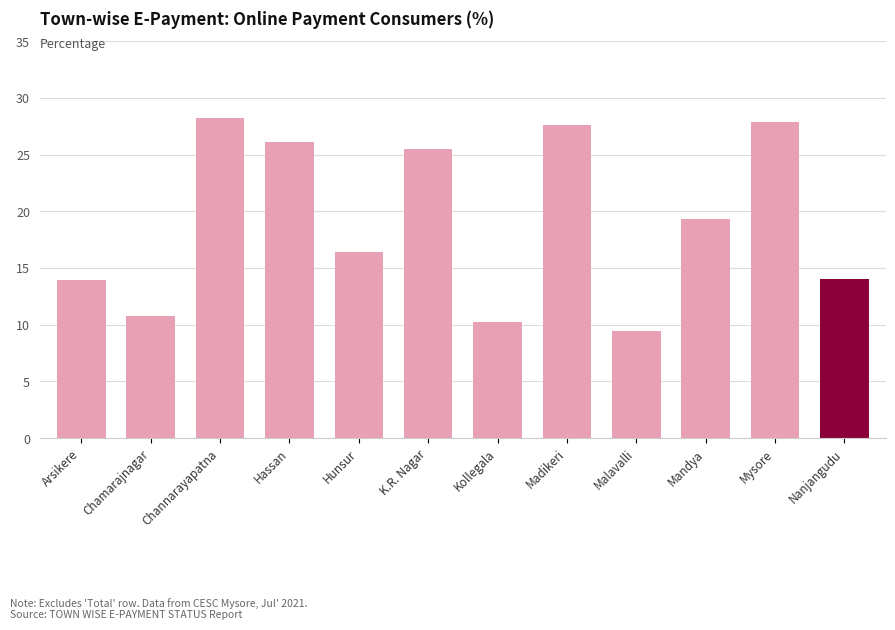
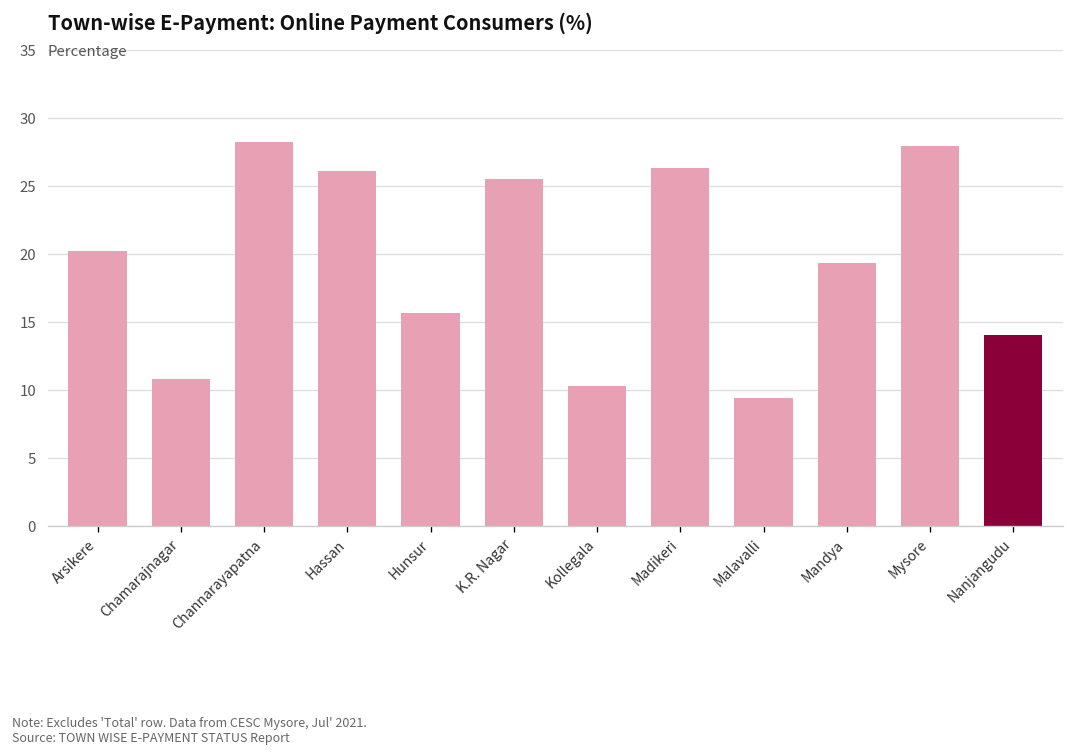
  {
-   "Arsikere": 14.0,
+   "Arsikere": 20.2,
    "Chamarajnagar": 10.8,
    "Channarayapatna": 28.2,
    "Hassan": 26.1,
-   "Hunsur": 16.4,
+   "Hunsur": 15.7,
    "K.R. Nagar": 25.5,
    "Kollegala": 10.3,
-   "Madikeri": 27.7,
+   "Madikeri": 26.3,
    "Malavalli": 9.4,
    "Mandya": 19.3,
    "Mysore": 27.9,
    "Nanjangudu": 14.0
  }
